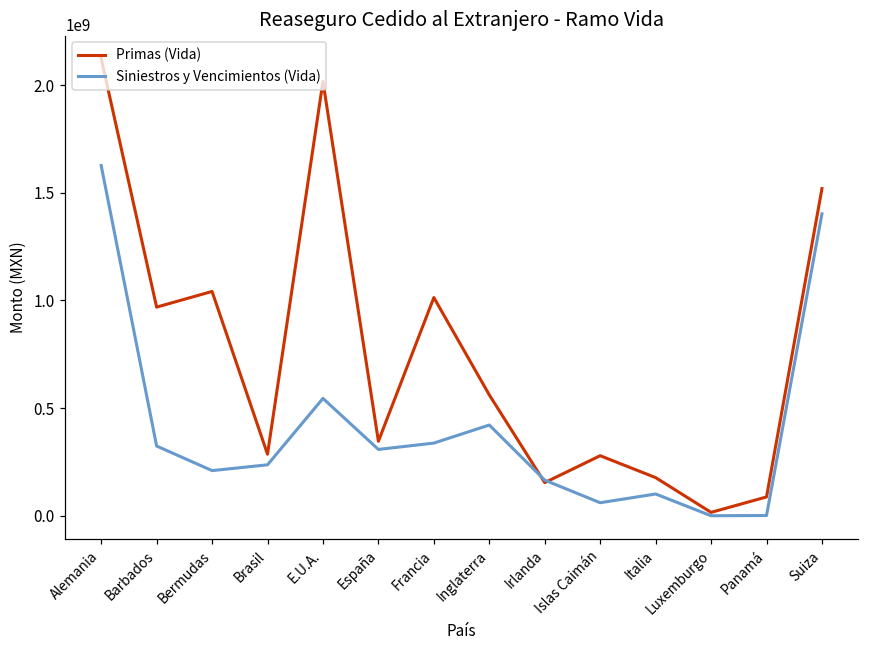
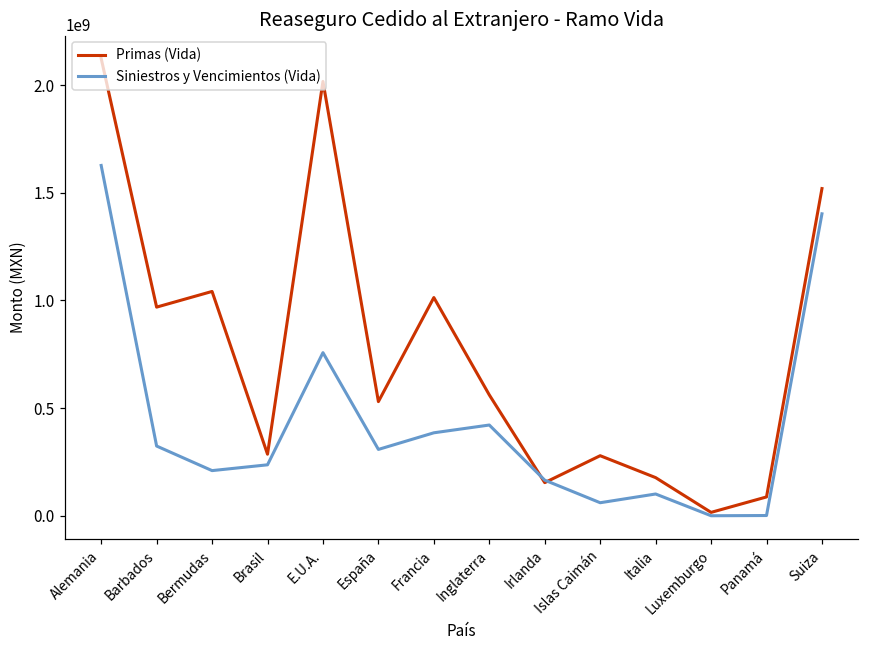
  {
    "Primas (Vida)": {
      "Barbados": 970000000,
      "Bermudas": 1040000000,
      "Brasil": 290000000,
-     "España": 350000000,
+     "España": 530000000,
      "Francia": 1010000000,
      "Inglaterra": 560000000,
      "Islas Caimán": 280000000,
      "Italia": 180000000,
      "Luxemburgo": 20000000,
      "Panamá": 90000000,
      "Suiza": 1520000000
    },
    "Siniestros y Vencimientos (Vida)": {
      "Alemania": 1630000000,
      "Barbados": 320000000,
      "Bermudas": 210000000,
      "Brasil": 240000000,
-     "E.U.A.": 550000000,
+     "E.U.A.": 760000000,
      "España": 310000000,
-     "Francia": 340000000,
+     "Francia": 390000000,
      "Inglaterra": 420000000,
      "Islas Caimán": 60000000,
      "Italia": 100000000,
      "Luxemburgo": 0,
      "Panamá": 0,
      "Suiza": 1400000000
    }
  }
